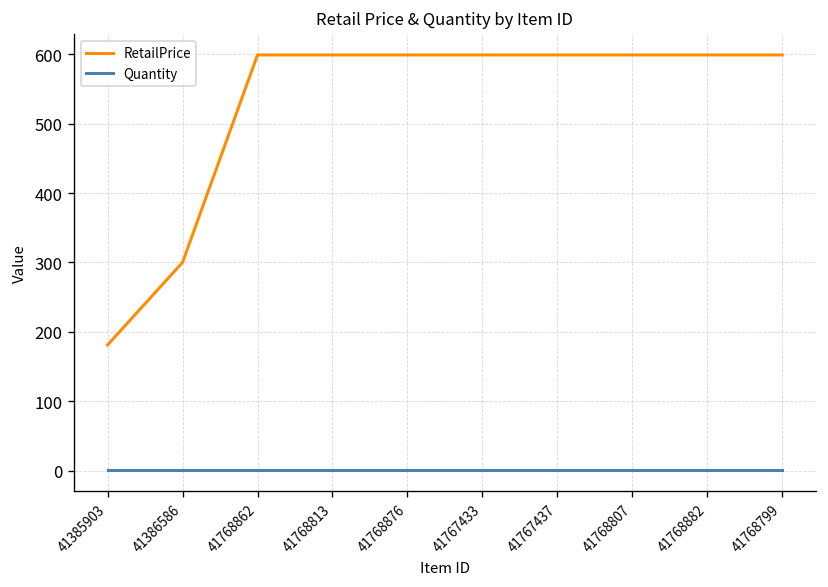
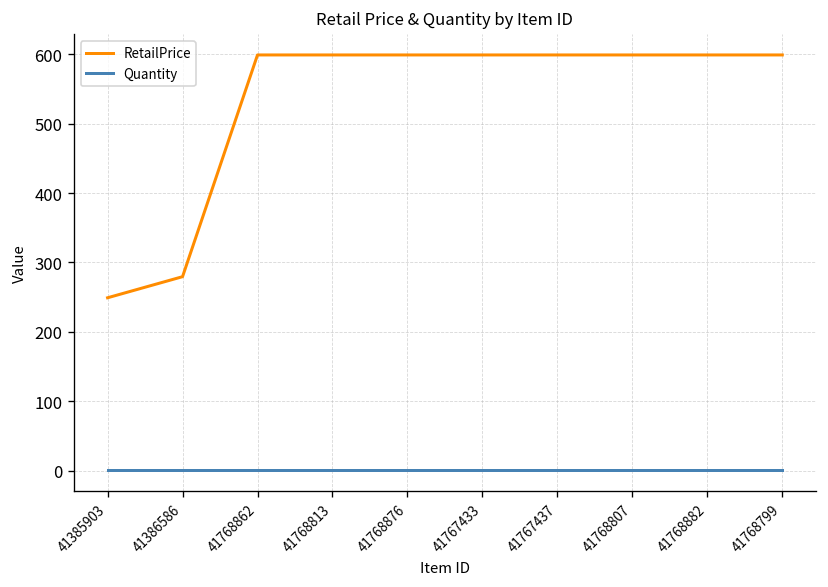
  {
    "RetailPrice": {
-     "41385903": 180,
-     "41386586": 300,
+     "41385903": 250,
+     "41386586": 280,
      "41768862": 600,
      "41768813": 600,
      "41768876": 600,
      "41767433": 600,
      "41767437": 600,
      "41768807": 600,
      "41768882": 600,
      "41768799": 600
    },
    "Quantity": {
      "41385903": 0,
      "41386586": 0,
      "41768862": 0,
      "41768813": 0,
      "41768876": 0,
      "41767433": 0,
      "41767437": 0,
      "41768807": 0,
      "41768882": 0,
      "41768799": 0
    }
  }
